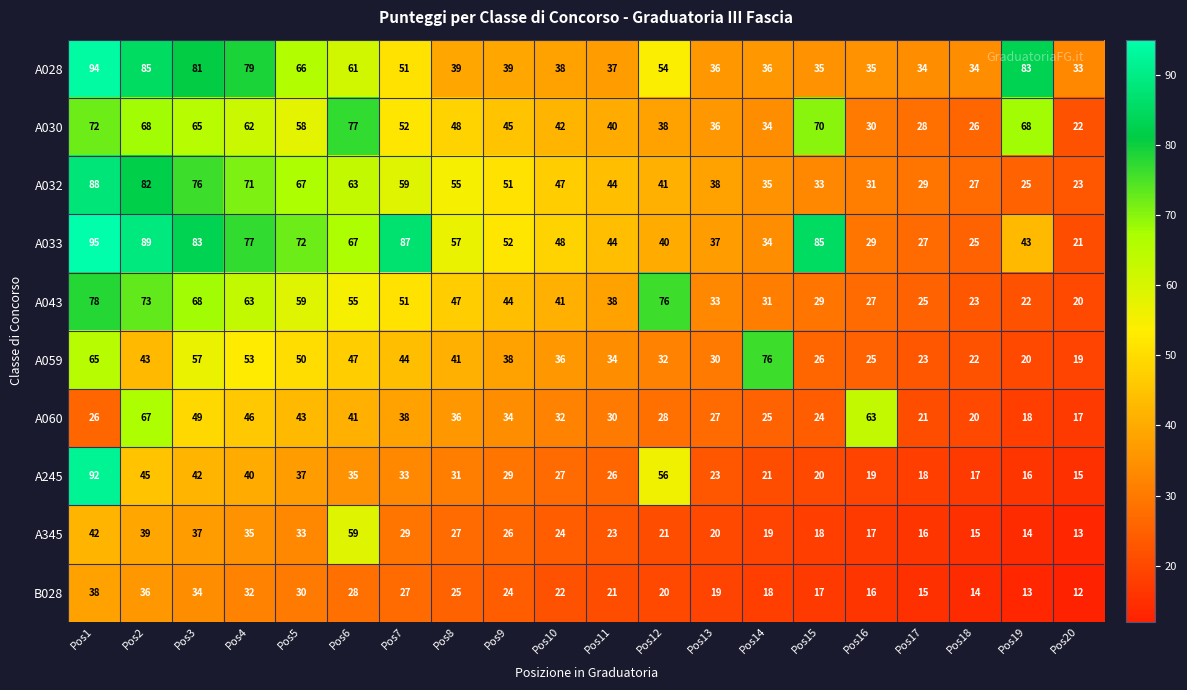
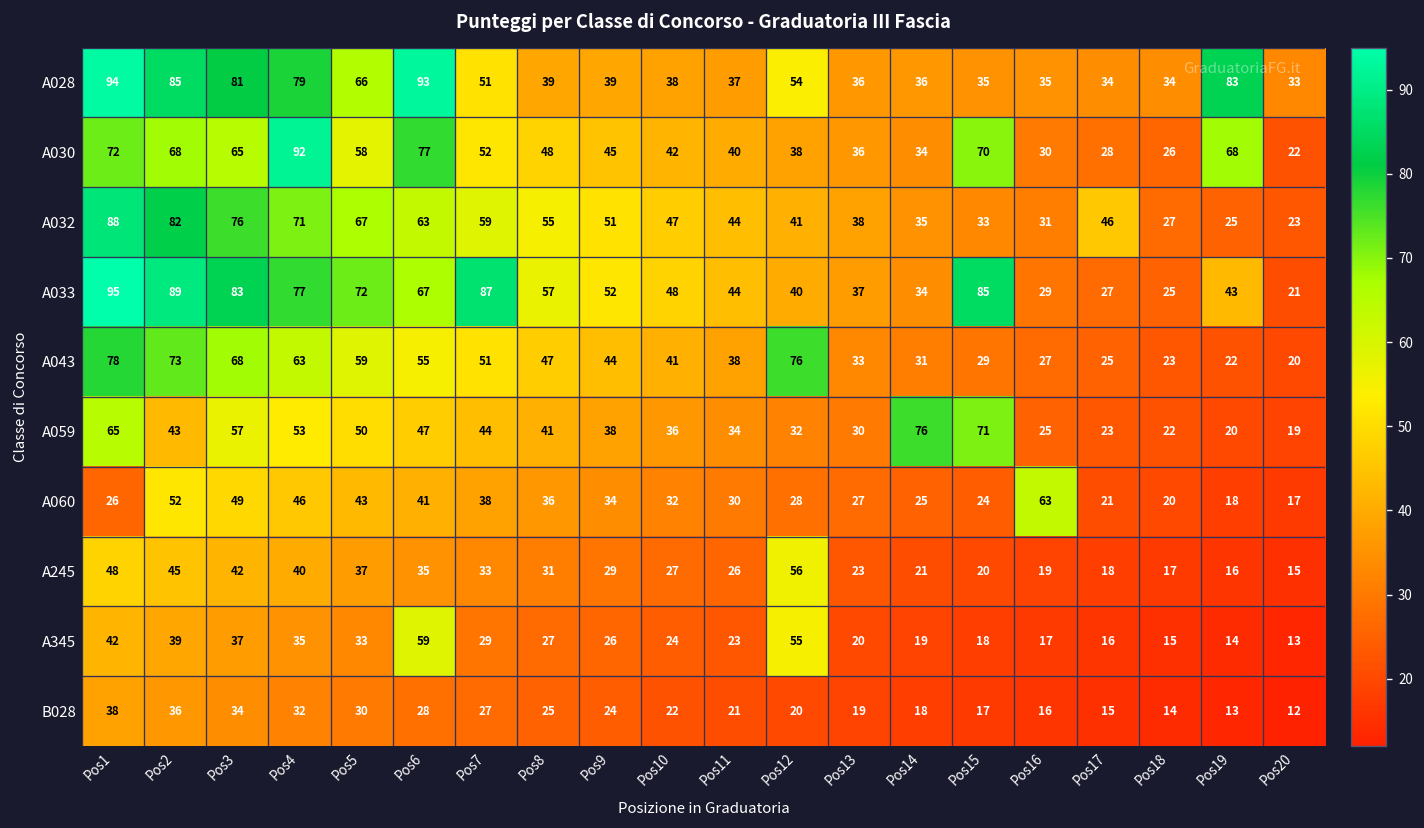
  {
    "A028": {
      "Pos1": 94,
      "Pos2": 85,
      "Pos3": 81,
      "Pos4": 79,
      "Pos5": 66,
-     "Pos6": 61,
+     "Pos6": 93,
      "Pos7": 51,
      "Pos8": 39,
      "Pos9": 39,
      "Pos10": 38,
      "Pos11": 37,
      "Pos12": 54,
      "Pos13": 36,
      "Pos14": 36,
      "Pos15": 35,
      "Pos16": 35,
      "Pos17": 34,
      "Pos18": 34,
      "Pos20": 33
    },
    "A030": {
      "Pos1": 72,
      "Pos2": 68,
      "Pos3": 65,
-     "Pos4": 62,
+     "Pos4": 92,
      "Pos5": 58,
      "Pos6": 77,
      "Pos7": 52,
      "Pos8": 48,
      "Pos9": 45,
      "Pos10": 42,
      "Pos11": 40,
      "Pos12": 38,
      "Pos13": 36,
      "Pos14": 34,
      "Pos15": 70,
      "Pos16": 30,
      "Pos17": 28,
      "Pos18": 26,
      "Pos19": 68,
      "Pos20": 22
    },
    "A032": {
      "Pos1": 88,
      "Pos2": 82,
      "Pos3": 76,
      "Pos4": 71,
      "Pos5": 67,
      "Pos6": 63,
      "Pos7": 59,
      "Pos8": 55,
      "Pos9": 51,
      "Pos10": 47,
      "Pos11": 44,
      "Pos12": 41,
      "Pos13": 38,
      "Pos14": 35,
      "Pos15": 33,
      "Pos16": 31,
-     "Pos17": 29,
+     "Pos17": 46,
      "Pos18": 27,
      "Pos19": 25,
      "Pos20": 23
    },
    "A033": {
      "Pos1": 95,
      "Pos2": 89,
      "Pos3": 83,
      "Pos4": 77,
      "Pos5": 72,
      "Pos6": 67,
      "Pos7": 87,
      "Pos8": 57,
      "Pos9": 52,
      "Pos10": 48,
      "Pos11": 44,
      "Pos12": 40,
      "Pos13": 37,
      "Pos14": 34,
      "Pos15": 85,
      "Pos16": 29,
      "Pos17": 27,
      "Pos18": 25,
      "Pos19": 43,
      "Pos20": 21
    },
    "A043": {
      "Pos1": 78,
      "Pos2": 73,
      "Pos3": 68,
      "Pos4": 63,
      "Pos5": 59,
      "Pos6": 55,
      "Pos7": 51,
      "Pos8": 47,
      "Pos9": 44,
      "Pos10": 41,
      "Pos11": 38,
      "Pos12": 76,
      "Pos13": 33,
      "Pos14": 31,
      "Pos15": 29,
      "Pos16": 27,
      "Pos17": 25,
      "Pos18": 23,
      "Pos19": 22,
      "Pos20": 20
    },
    "A059": {
      "Pos1": 65,
      "Pos2": 43,
      "Pos3": 57,
      "Pos4": 53,
      "Pos5": 50,
      "Pos6": 47,
      "Pos7": 44,
      "Pos8": 41,
      "Pos9": 38,
      "Pos10": 36,
      "Pos11": 34,
      "Pos12": 32,
      "Pos13": 30,
      "Pos14": 76,
-     "Pos15": 26,
+     "Pos15": 71,
      "Pos16": 25,
      "Pos17": 23,
      "Pos18": 22,
      "Pos19": 20,
      "Pos20": 19
    },
    "A060": {
      "Pos1": 26,
-     "Pos2": 67,
+     "Pos2": 52,
      "Pos3": 49,
      "Pos4": 46,
      "Pos5": 43,
      "Pos6": 41,
      "Pos7": 38,
      "Pos8": 36,
      "Pos9": 34,
      "Pos10": 32,
      "Pos11": 30,
      "Pos12": 28,
      "Pos13": 27,
      "Pos14": 25,
      "Pos15": 24,
      "Pos16": 63,
      "Pos17": 21,
      "Pos18": 20,
      "Pos19": 18,
      "Pos20": 17
    },
    "A245": {
-     "Pos1": 92,
+     "Pos1": 48,
      "Pos2": 45,
      "Pos3": 42,
      "Pos4": 40,
      "Pos5": 37,
      "Pos6": 35,
      "Pos7": 33,
      "Pos8": 31,
      "Pos9": 29,
      "Pos10": 27,
      "Pos11": 26,
      "Pos12": 56,
      "Pos13": 23,
      "Pos14": 21,
      "Pos15": 20,
      "Pos16": 19,
      "Pos17": 18,
      "Pos18": 17,
      "Pos19": 16,
      "Pos20": 15
    },
    "A345": {
      "Pos1": 42,
      "Pos2": 39,
      "Pos3": 37,
      "Pos4": 35,
      "Pos5": 33,
      "Pos6": 59,
      "Pos7": 29,
      "Pos8": 27,
      "Pos9": 26,
      "Pos10": 24,
      "Pos11": 23,
-     "Pos12": 21,
+     "Pos12": 55,
      "Pos13": 20,
      "Pos14": 19,
      "Pos15": 18,
      "Pos16": 17,
      "Pos17": 16,
      "Pos18": 15,
      "Pos19": 14,
      "Pos20": 13
    },
    "B028": {
      "Pos1": 38,
      "Pos2": 36,
      "Pos3": 34,
      "Pos4": 32,
      "Pos5": 30,
      "Pos6": 28,
      "Pos7": 27,
      "Pos8": 25,
      "Pos9": 24,
      "Pos10": 22,
      "Pos11": 21,
      "Pos12": 20,
      "Pos13": 19,
      "Pos14": 18,
      "Pos15": 17,
      "Pos16": 16,
      "Pos17": 15,
      "Pos18": 14,
      "Pos19": 13,
      "Pos20": 12
    }
  }
